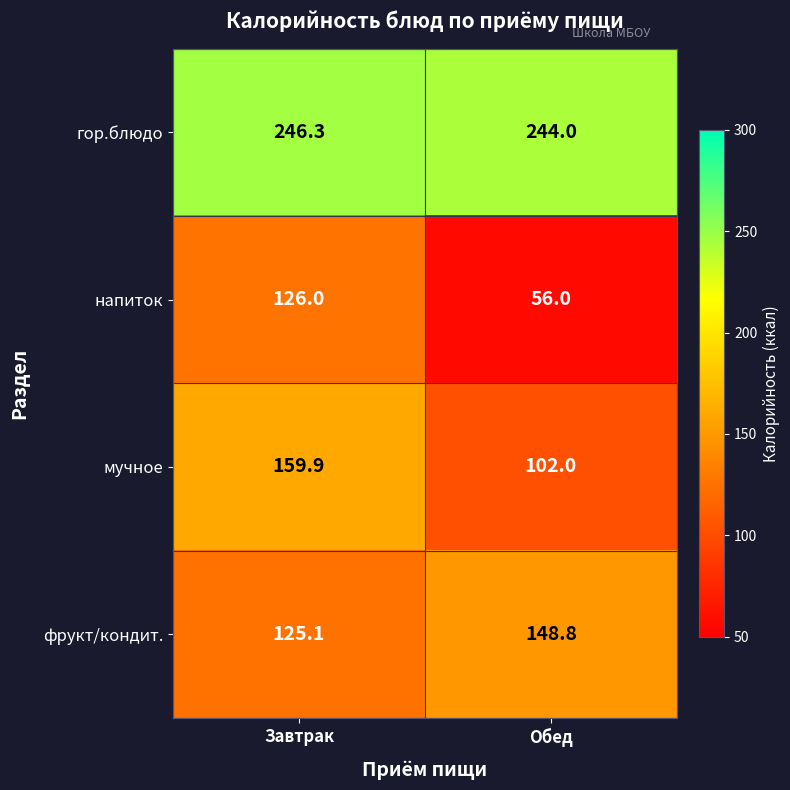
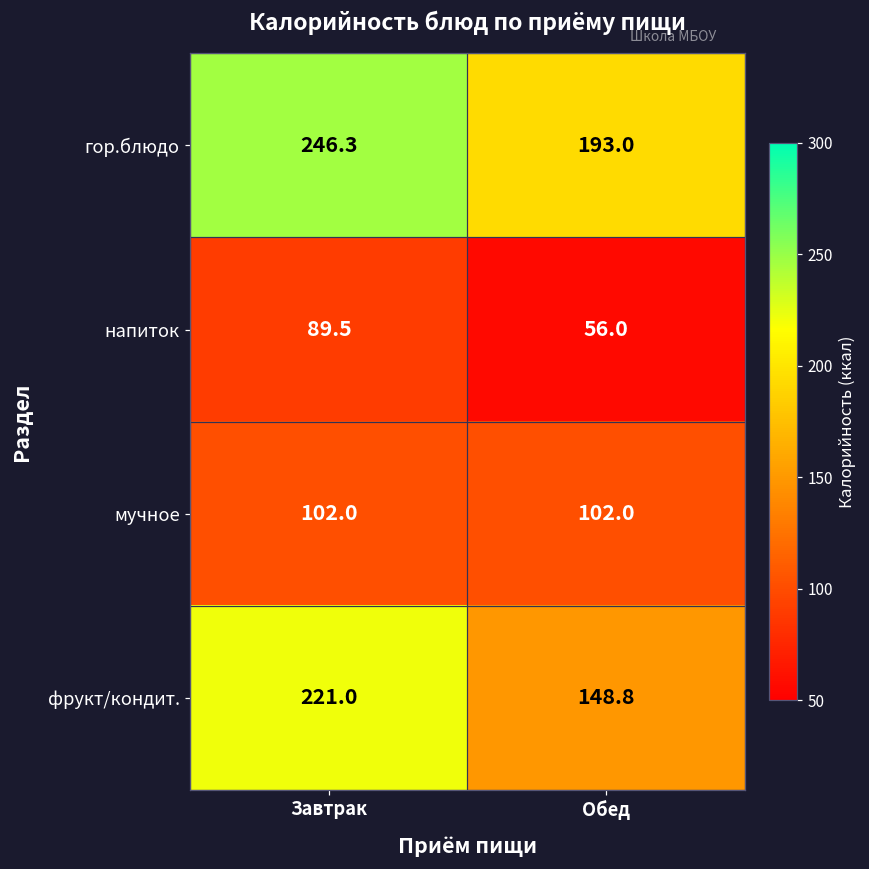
  {
    "гор.блюдо": {
      "Завтрак": 246.3,
-     "Обед": 244.0
+     "Обед": 193.0
    },
    "напиток": {
-     "Завтрак": 126.0,
+     "Завтрак": 89.5,
      "Обед": 56.0
    },
    "мучное": {
-     "Завтрак": 159.9,
+     "Завтрак": 102.0,
      "Обед": 102.0
    },
    "фрукт/кондит.": {
-     "Завтрак": 125.1,
+     "Завтрак": 221.0,
      "Обед": 148.8
    }
  }
